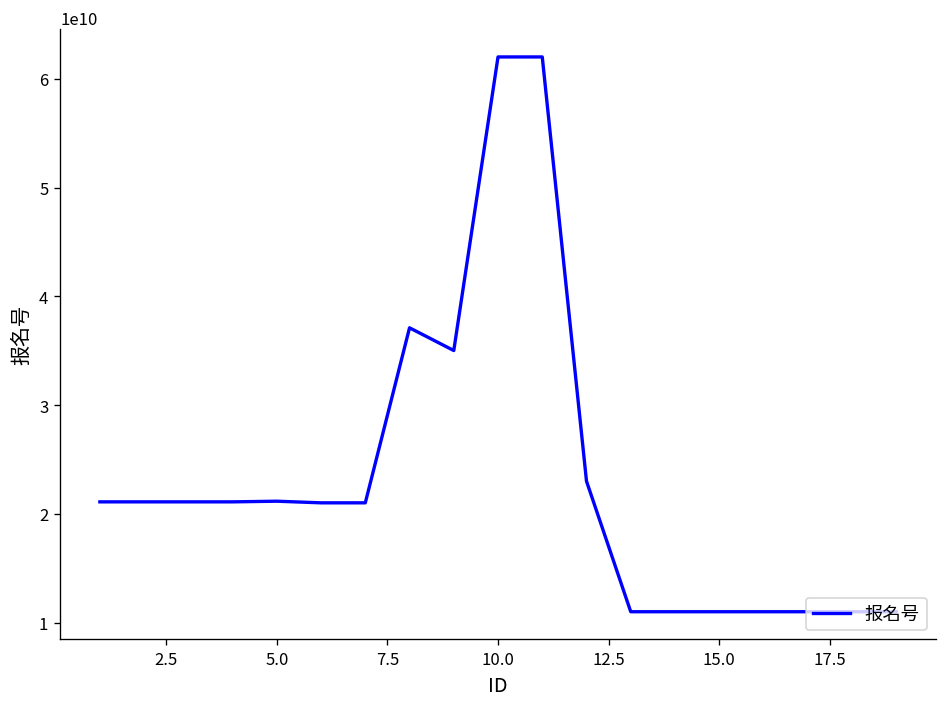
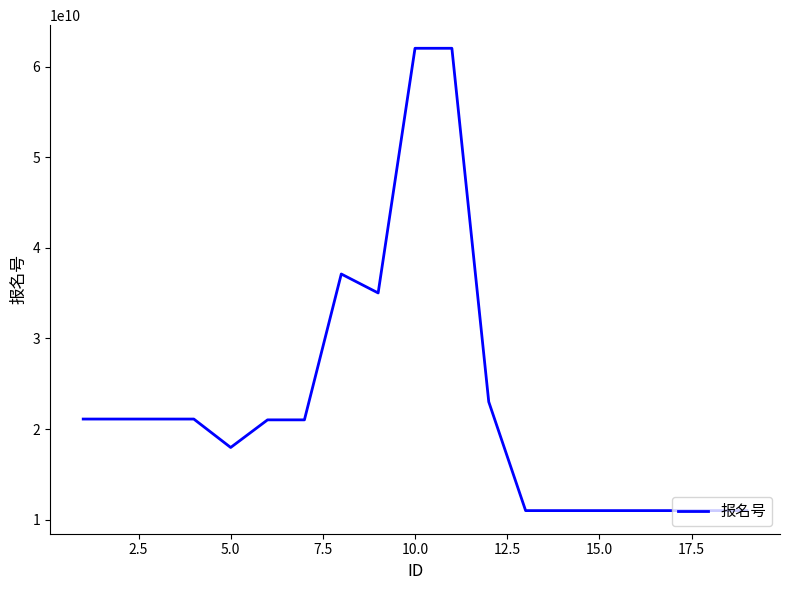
  {
-   "5.0": 21000000000,
+   "5.0": 18000000000,
    "10.0": 62000000000,
    "15.0": 11000000000
  }
